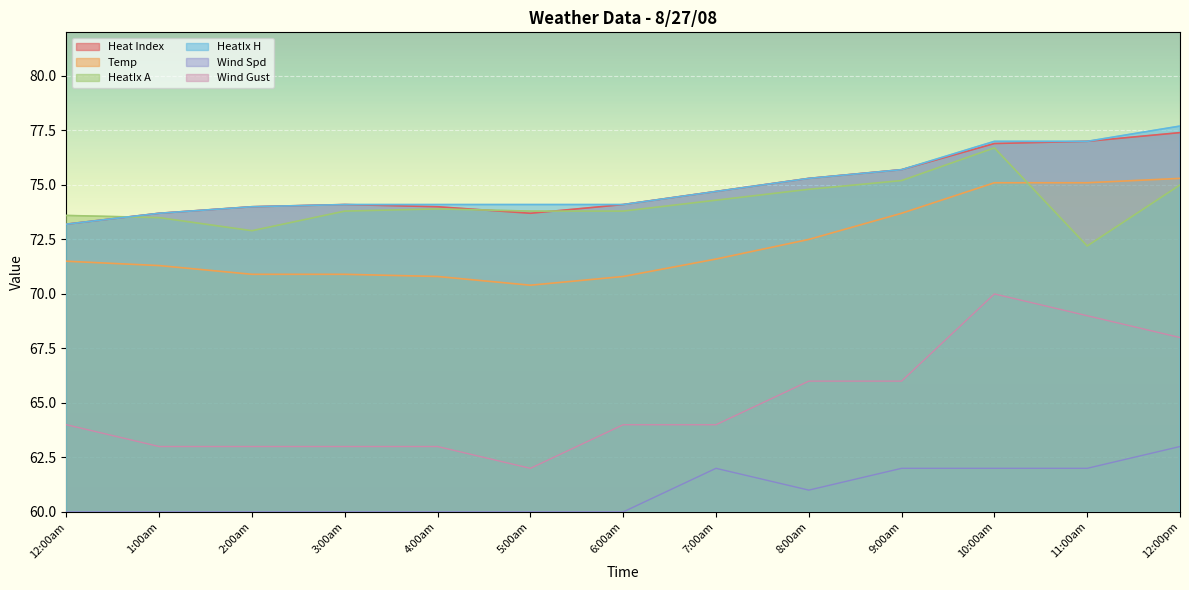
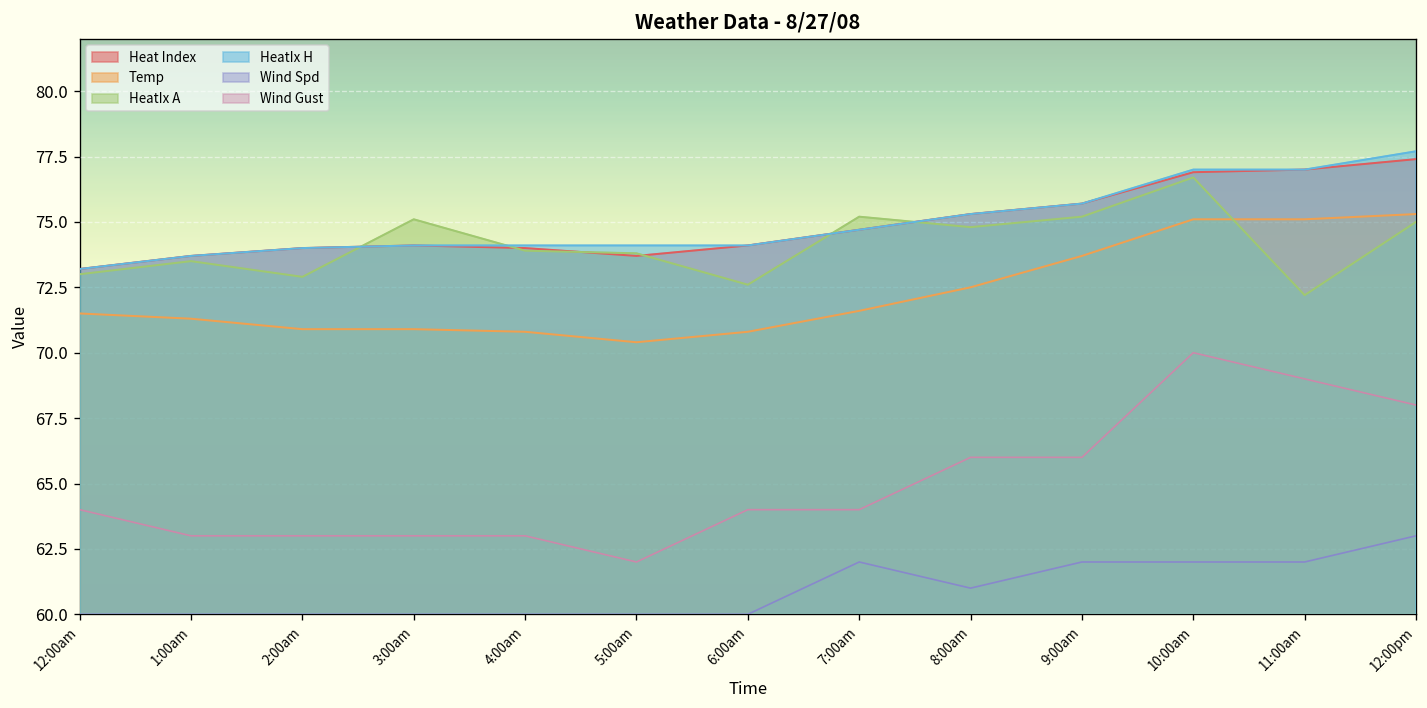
  {
    "HeatIx A": {
-     "12:00am": 73.6,
+     "12:00am": 73.0,
      "1:00am": 73.5,
      "2:00am": 72.9,
-     "3:00am": 73.8,
-     "6:00am": 73.8,
-     "7:00am": 74.3,
+     "3:00am": 75.1,
+     "6:00am": 72.6,
+     "7:00am": 75.2,
      "8:00am": 74.8,
      "9:00am": 75.2,
      "10:00am": 76.7,
      "11:00am": 72.2,
      "12:00pm": 75.0
    }
  }
